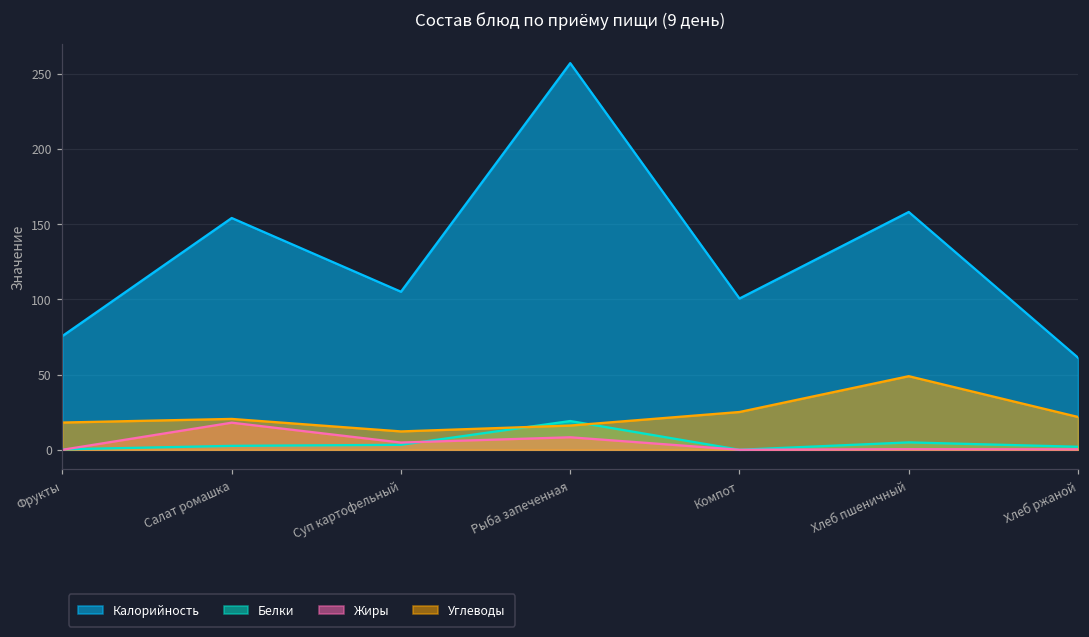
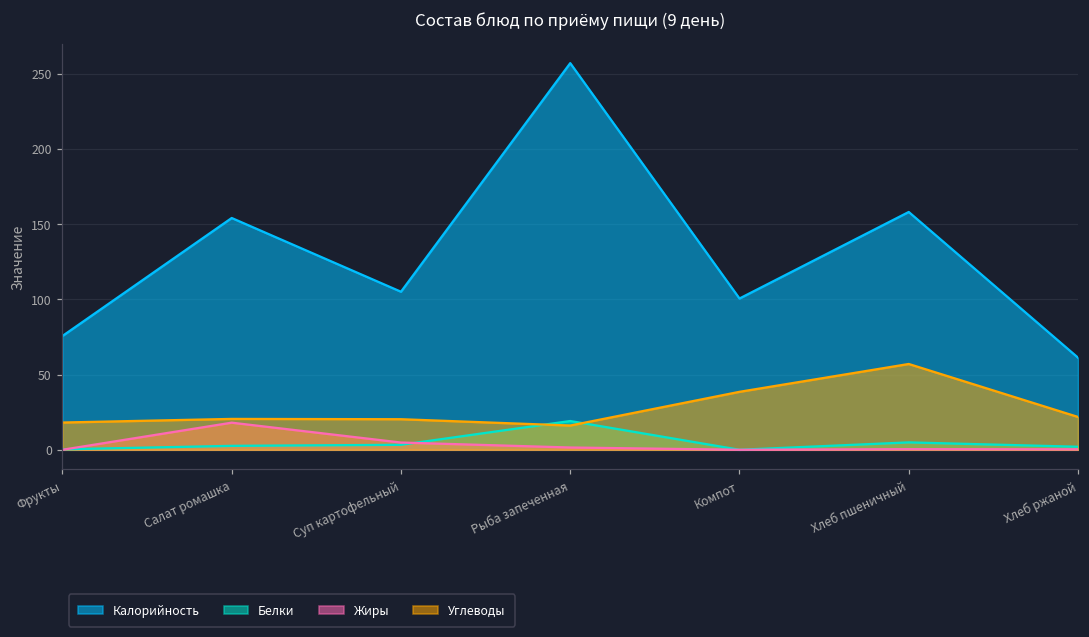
  {
    "Жиры": {
      "Салат ромашка": 18,
-     "Рыба запеченная": 8,
+     "Рыба запеченная": 2,
      "Хлеб пшеничный": 0
    },
    "Углеводы": {
      "Фрукты": 18,
      "Салат ромашка": 21,
-     "Суп картофельный": 12,
+     "Суп картофельный": 20,
      "Рыба запеченная": 16,
-     "Компот": 25,
-     "Хлеб пшеничный": 49,
+     "Компот": 39,
+     "Хлеб пшеничный": 57,
      "Хлеб ржаной": 22
    }
  }
